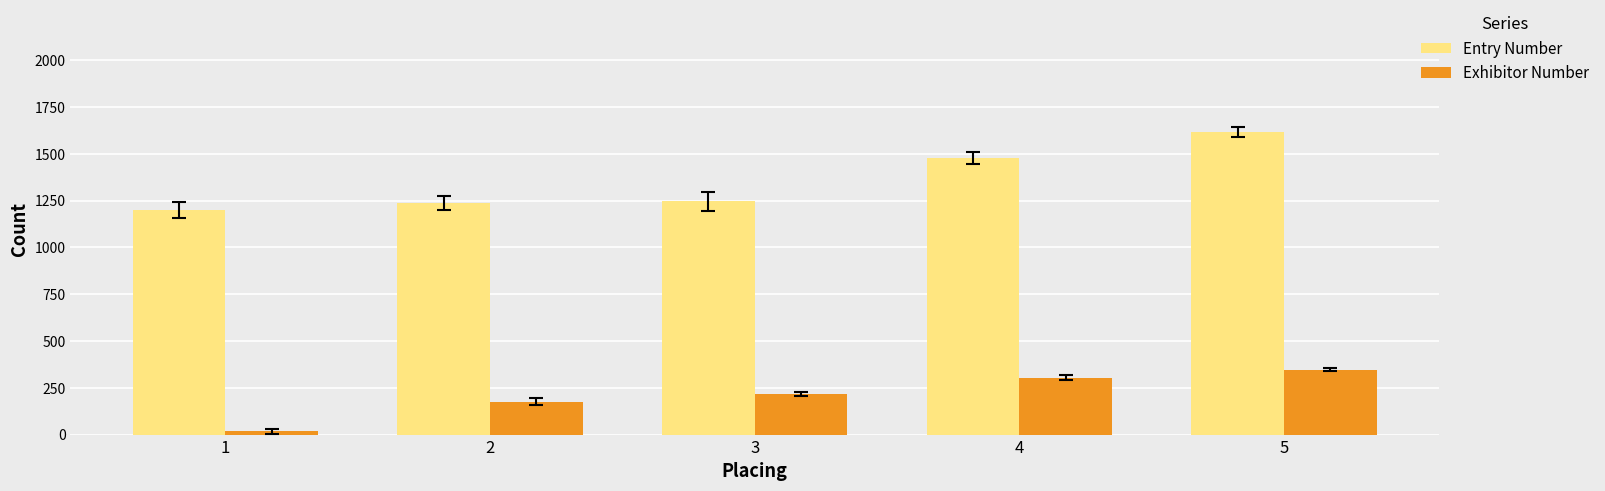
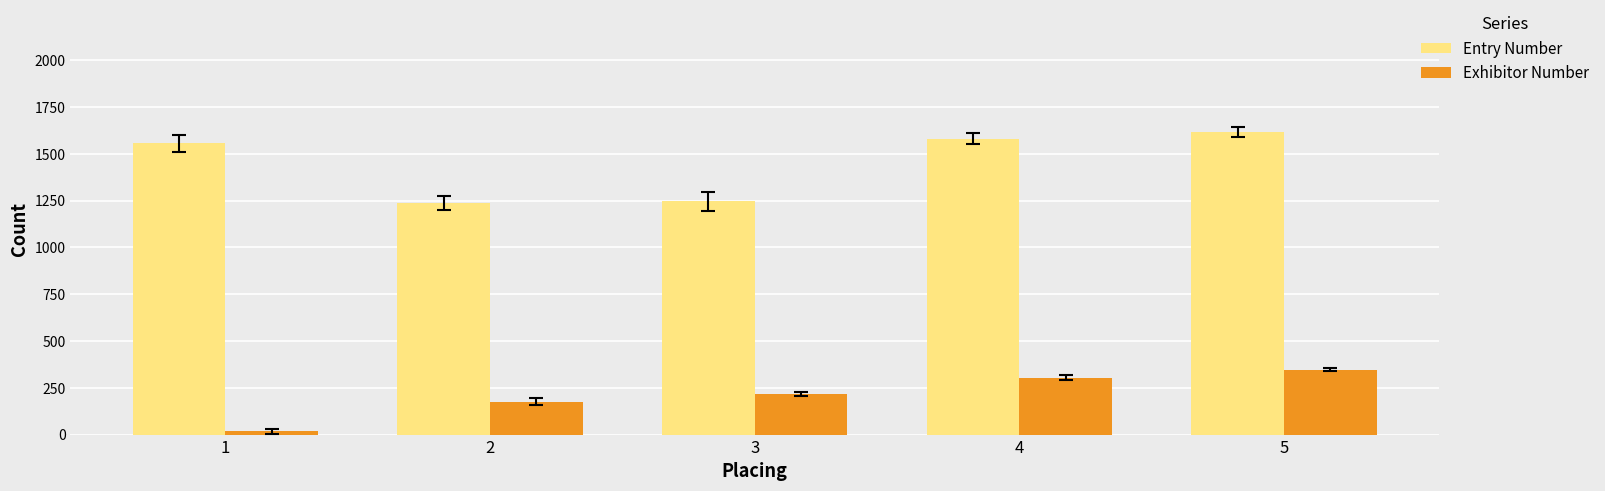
  {
    "Entry Number": {
-     "1": 1200,
+     "1": 1560,
      "2": 1240,
      "3": 1250,
-     "4": 1480,
+     "4": 1580,
      "5": 1620
    },
    "Exhibitor Number": {
      "1": 20,
      "2": 180,
      "3": 220,
      "4": 300,
      "5": 350
    }
  }
